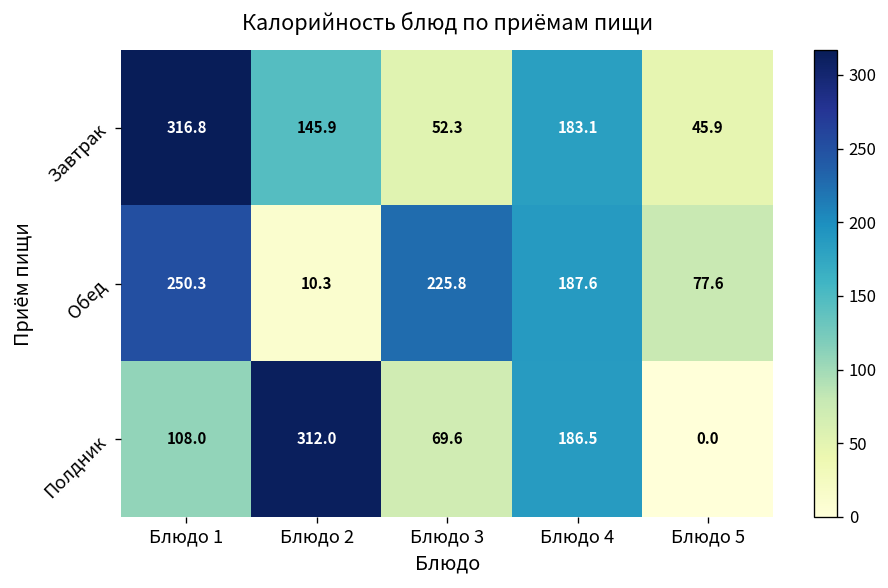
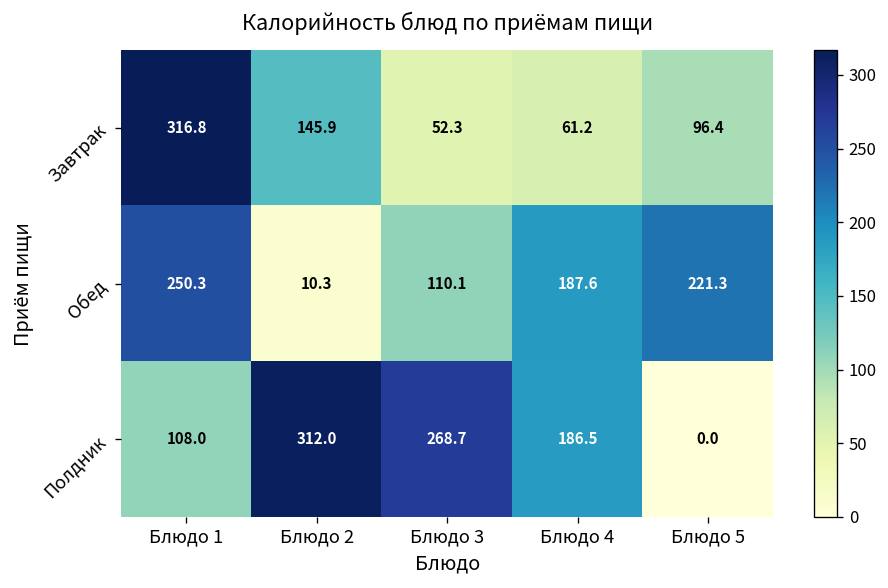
  {
    "Завтрак": {
      "Блюдо 1": 316.8,
      "Блюдо 2": 145.9,
      "Блюдо 3": 52.3,
-     "Блюдо 4": 183.1,
-     "Блюдо 5": 45.9
+     "Блюдо 4": 61.2,
+     "Блюдо 5": 96.4
    },
    "Обед": {
      "Блюдо 1": 250.3,
      "Блюдо 2": 10.3,
-     "Блюдо 3": 225.8,
+     "Блюдо 3": 110.1,
      "Блюдо 4": 187.6,
-     "Блюдо 5": 77.6
+     "Блюдо 5": 221.3
    },
    "Полдник": {
      "Блюдо 1": 108.0,
      "Блюдо 2": 312.0,
-     "Блюдо 3": 69.6,
+     "Блюдо 3": 268.7,
      "Блюдо 4": 186.5,
      "Блюдо 5": 0.0
    }
  }
